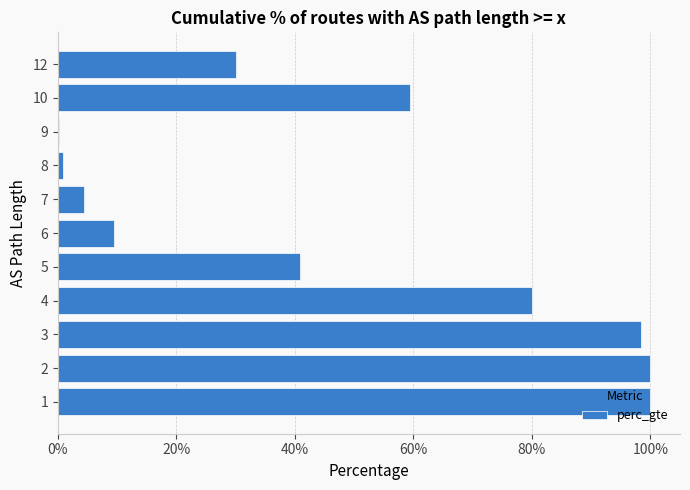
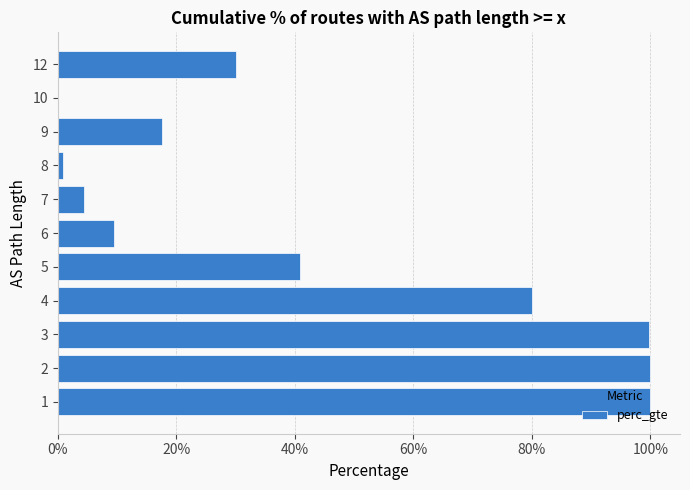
  {
-   "10": "59%",
-   "9": "0%",
+   "10": "0%",
+   "9": "18%",
    "8": "1%",
    "7": "4%",
    "6": "10%",
    "5": "41%",
    "4": "80%",
-   "3": "98%",
+   "3": "100%",
    "2": "100%",
    "1": "100%"
  }
